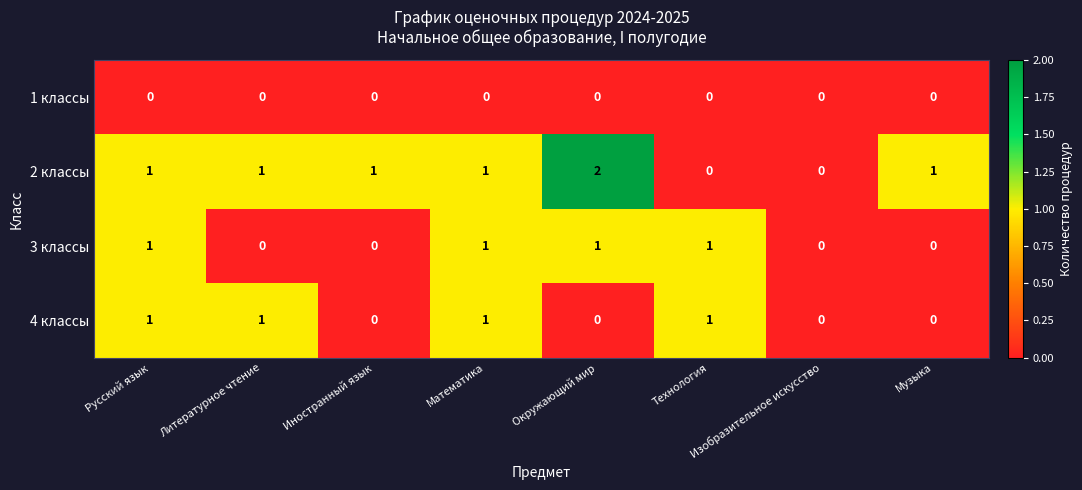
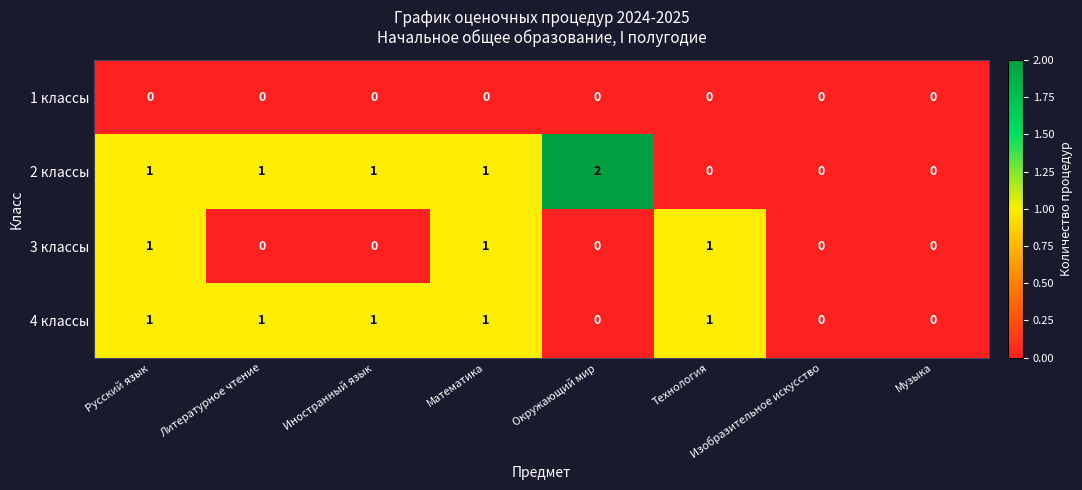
  {
    "1 классы": {
      "Русский язык": 0,
      "Литературное чтение": 0,
      "Иностранный язык": 0,
      "Математика": 0,
      "Окружающий мир": 0,
      "Технология": 0,
      "Изобразительное искусство": 0,
      "Музыка": 0
    },
    "2 классы": {
      "Русский язык": 1,
      "Литературное чтение": 1,
      "Иностранный язык": 1,
      "Математика": 1,
      "Окружающий мир": 2,
      "Технология": 0,
      "Изобразительное искусство": 0,
-     "Музыка": 1
+     "Музыка": 0
    },
    "3 классы": {
      "Русский язык": 1,
      "Литературное чтение": 0,
      "Иностранный язык": 0,
      "Математика": 1,
-     "Окружающий мир": 1,
+     "Окружающий мир": 0,
      "Технология": 1,
      "Изобразительное искусство": 0,
      "Музыка": 0
    },
    "4 классы": {
      "Русский язык": 1,
      "Литературное чтение": 1,
-     "Иностранный язык": 0,
+     "Иностранный язык": 1,
      "Математика": 1,
      "Окружающий мир": 0,
      "Технология": 1,
      "Изобразительное искусство": 0,
      "Музыка": 0
    }
  }
